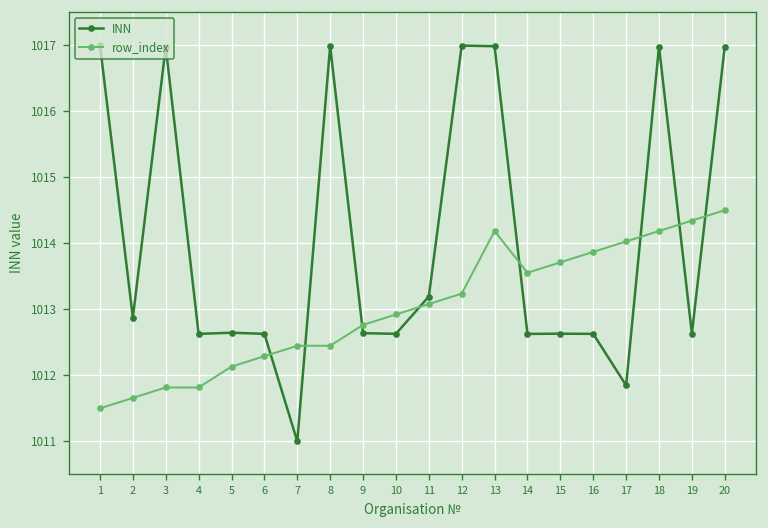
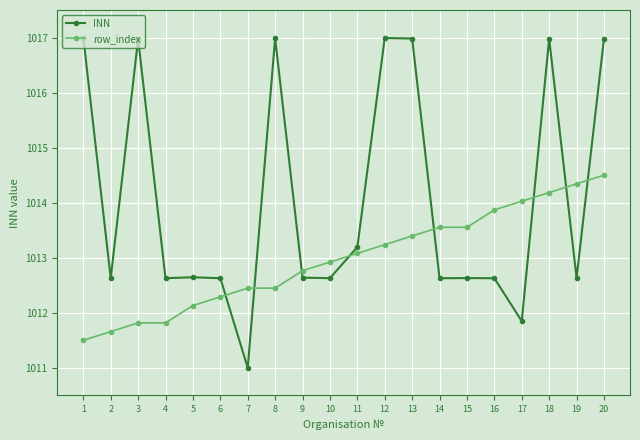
  {
    "INN": {
-     "2": 1012.9,
+     "2": 1012.6,
      "4": 1012.6,
      "5": 1012.6,
      "6": 1012.6,
      "7": 1011.0,
      "8": 1017.0,
      "9": 1012.6,
      "10": 1012.6,
      "11": 1013.2,
      "12": 1017.0,
      "13": 1017.0,
      "14": 1012.6,
      "15": 1012.6,
      "16": 1012.6,
      "17": 1011.8,
      "18": 1017.0,
      "19": 1012.6,
      "20": 1017.0
    },
    "row_index": {
      "1": 1011.5,
      "2": 1011.7,
      "3": 1011.8,
      "4": 1011.8,
      "5": 1012.1,
      "6": 1012.3,
      "7": 1012.4,
      "8": 1012.4,
      "9": 1012.8,
      "10": 1012.9,
      "11": 1013.1,
      "12": 1013.2,
-     "13": 1014.2,
+     "13": 1013.4,
      "14": 1013.6,
-     "15": 1013.7,
+     "15": 1013.6,
      "16": 1013.9,
      "17": 1014.0,
      "18": 1014.2,
      "19": 1014.3,
      "20": 1014.5
    }
  }
